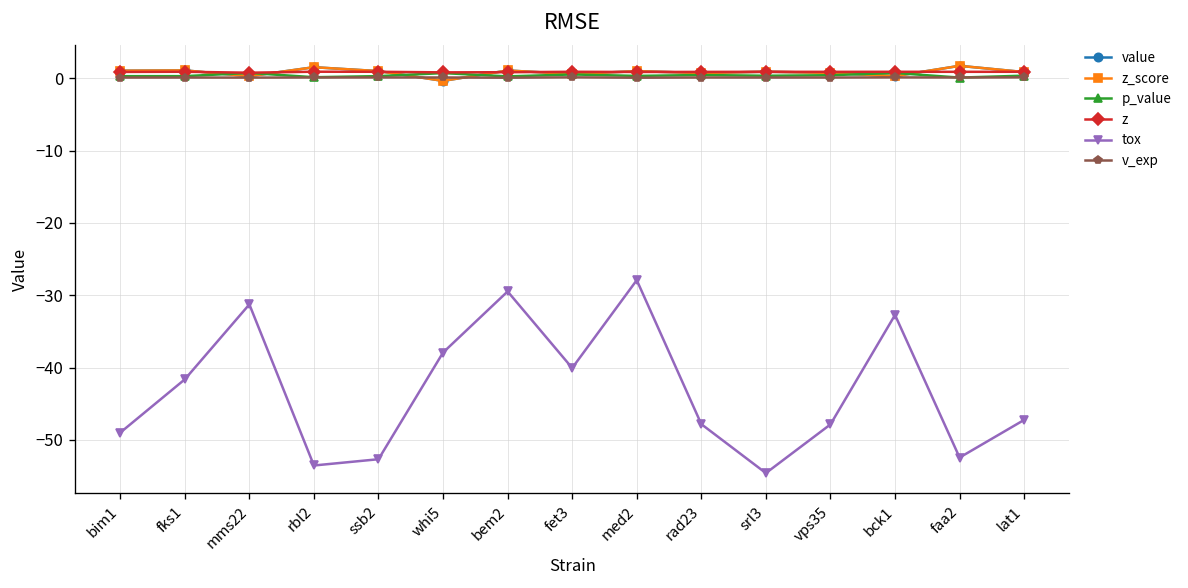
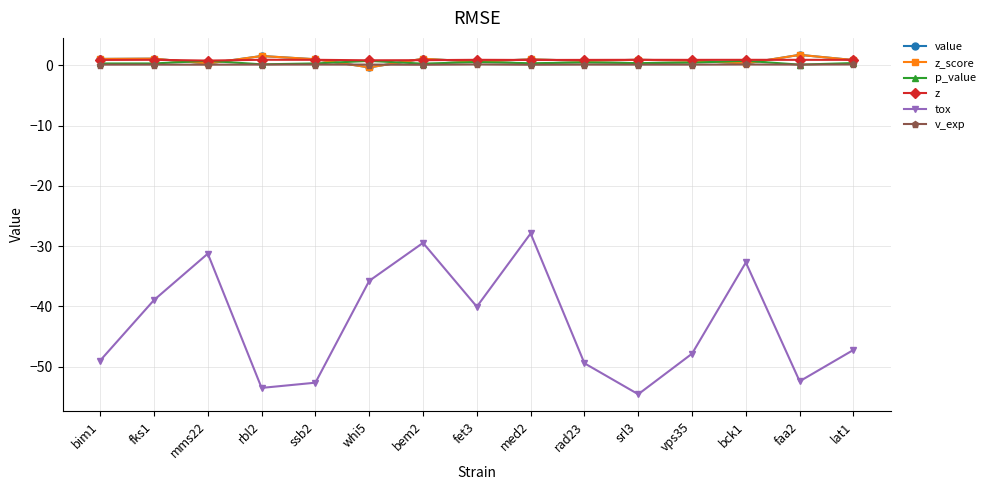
  {
    "z_score": {
      "rbl2": 2,
      "whi5": 0,
      "faa2": 2
    },
    "z": {
      "rbl2": 1,
      "faa2": 1
    },
    "tox": {
      "bim1": -49,
-     "fks1": -42,
+     "fks1": -39,
      "mms22": -31,
      "rbl2": -54,
      "ssb2": -53,
-     "whi5": -38,
+     "whi5": -36,
      "bem2": -29,
      "fet3": -40,
      "med2": -28,
-     "rad23": -48,
+     "rad23": -49,
      "srl3": -55,
      "vps35": -48,
      "bck1": -33,
      "faa2": -52,
      "lat1": -47
    },
    "v_exp": {
      "whi5": 0
    }
  }
